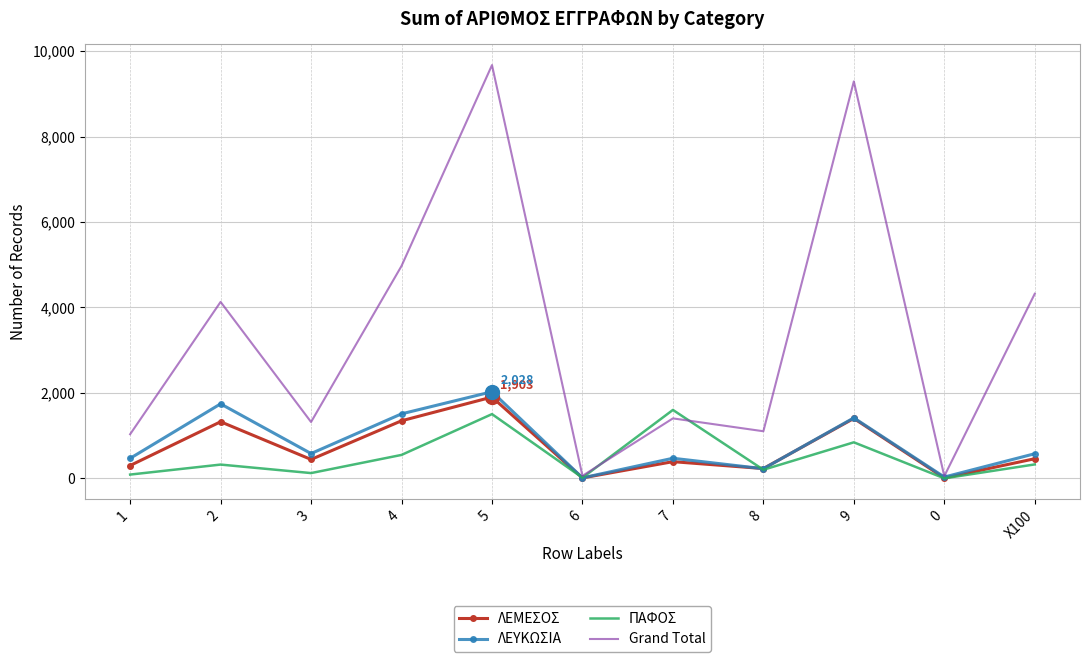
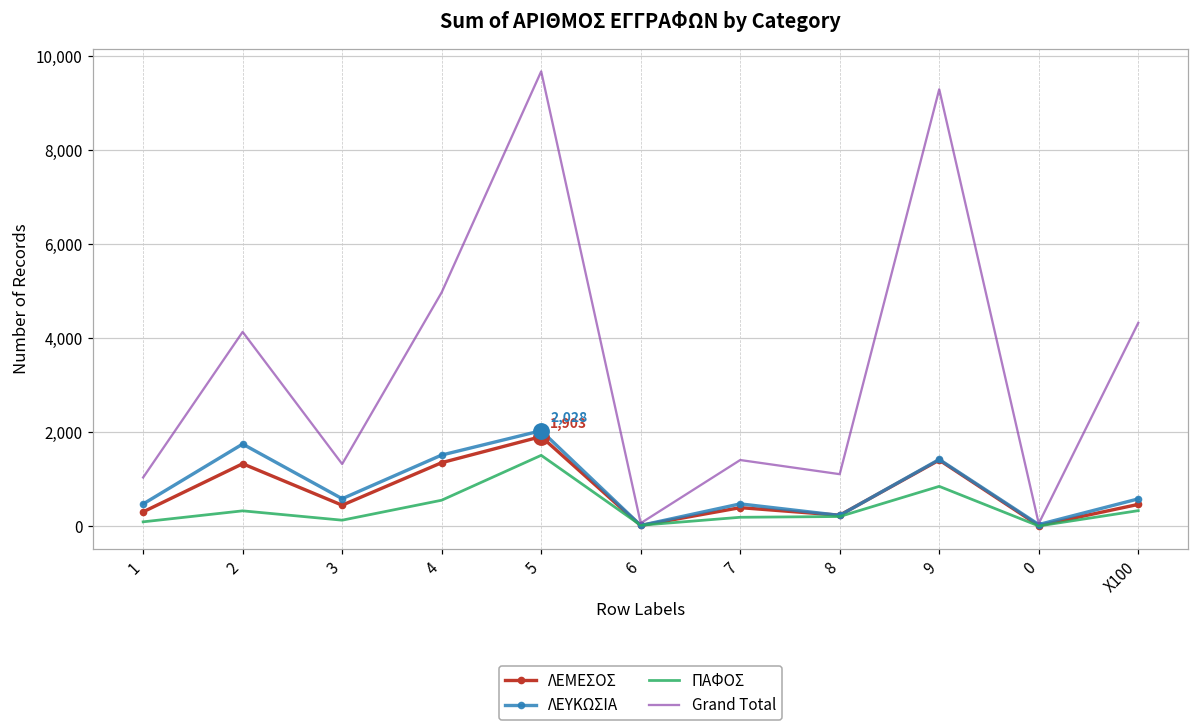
  {
    "ΠΑΦΟΣ": {
      "1": "100",
      "2": "300",
      "3": "100",
      "4": "500",
      "5": "1,500",
-     "7": "1,600",
+     "7": "200",
      "9": "800",
      "X100": "300"
    },
    "Grand Total": {
      "1": "1,000",
      "2": "4,100",
      "3": "1,300",
      "4": "5,000",
      "5": "9,700",
      "7": "1,400",
      "8": "1,100",
      "9": "9,300",
      "X100": "4,300"
    }
  }
